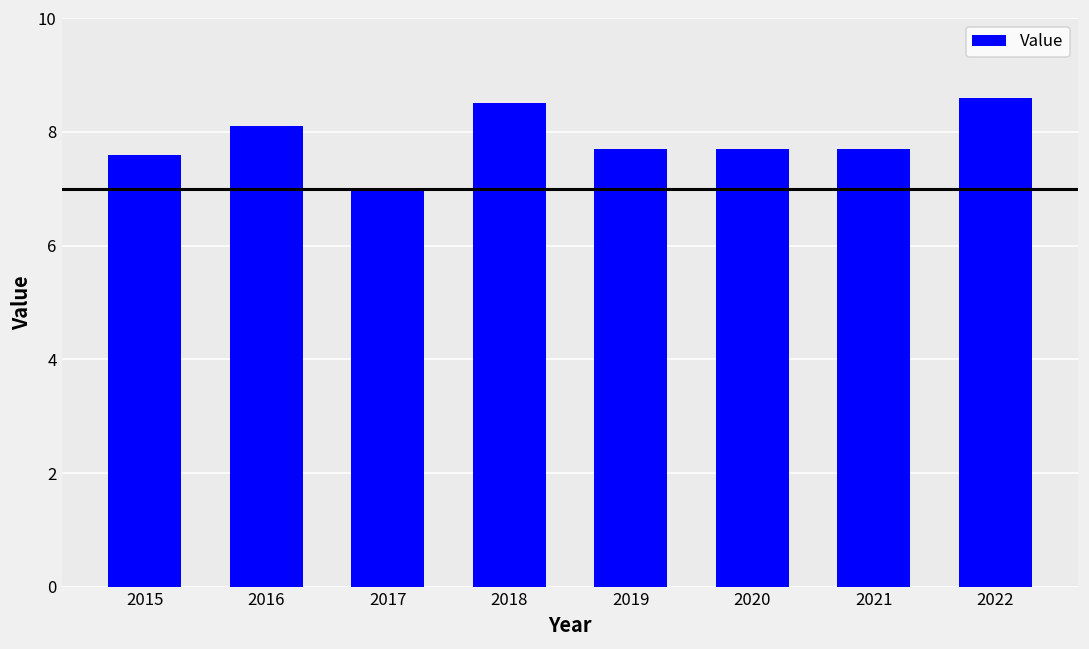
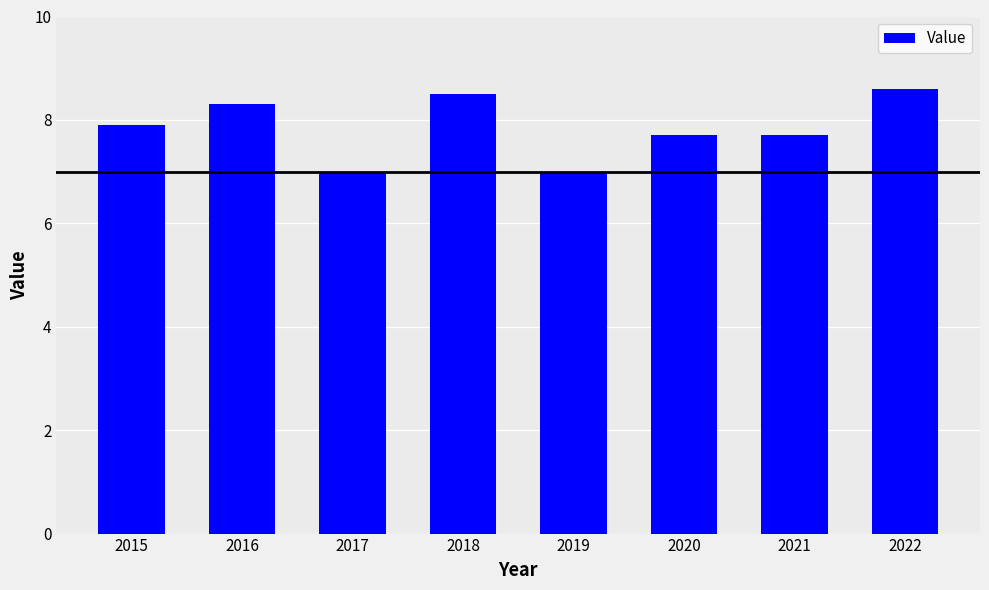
  {
-   "2015": 7.6,
-   "2016": 8.1,
+   "2015": 7.9,
+   "2016": 8.3,
    "2017": 7.0,
    "2018": 8.5,
-   "2019": 7.7,
+   "2019": 7.0,
    "2020": 7.7,
    "2021": 7.7,
    "2022": 8.6
  }
